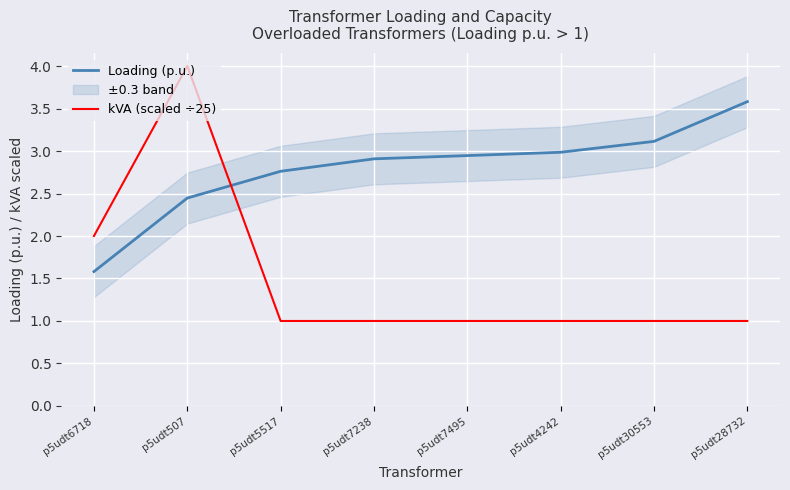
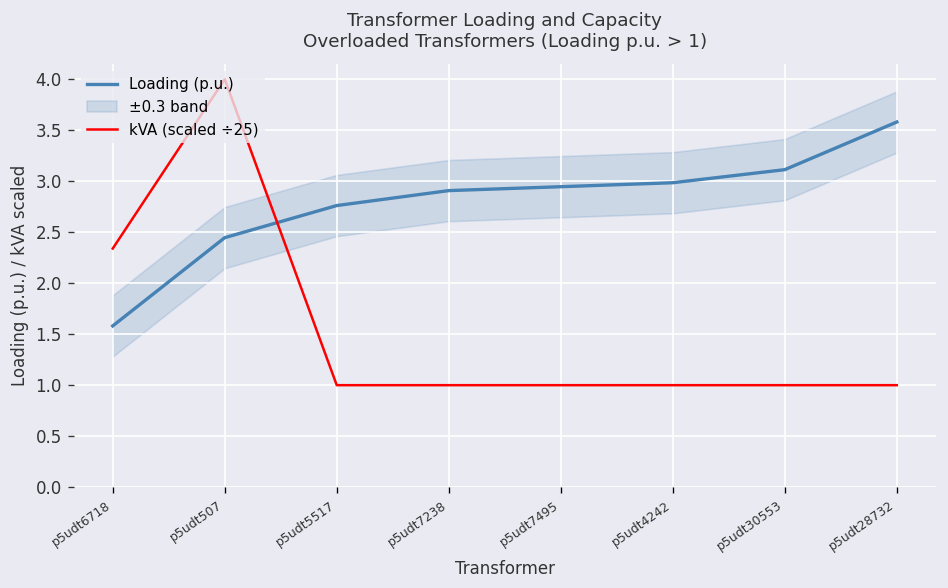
  {
    "kVA (scaled ÷25)": {
-     "p5udt6718": 2.0,
+     "p5udt6718": 2.3,
      "p5udt5517": 1.0,
      "p5udt7238": 1.0,
      "p5udt7495": 1.0,
      "p5udt4242": 1.0,
      "p5udt30553": 1.0,
      "p5udt28732": 1.0
    }
  }
